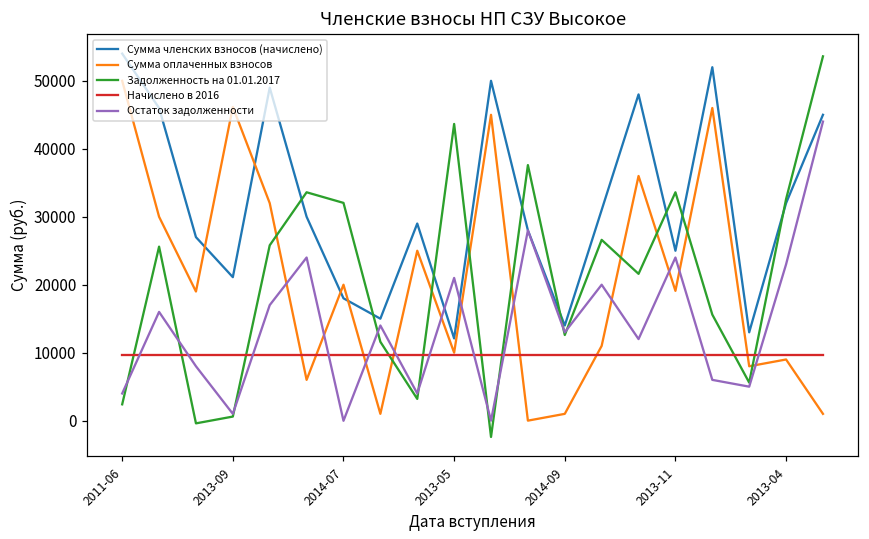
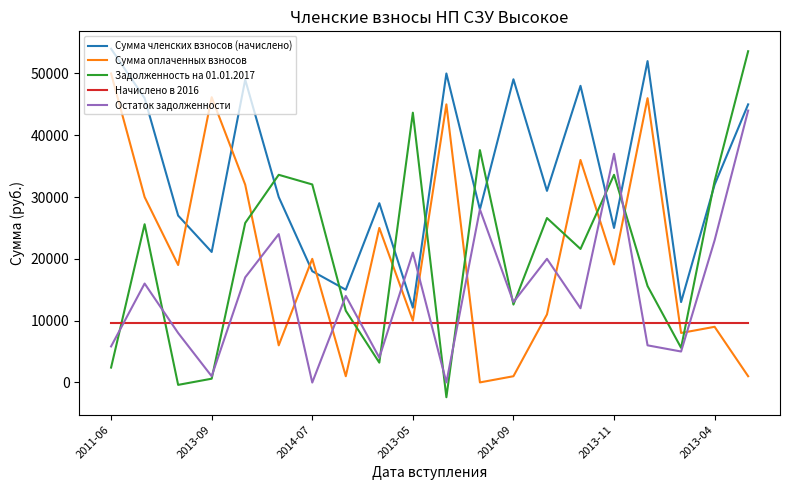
  {
    "Сумма членских взносов (начислено)": {
      "2013-09": 21000,
      "2014-07": 18000,
      "2013-05": 12000,
-     "2014-09": 14000,
+     "2014-09": 49000,
      "2013-11": 25000,
      "2013-04": 32000
    },
    "Сумма оплаченных взносов": {
      "2014-07": 20000,
      "2014-09": 1000,
      "2013-11": 19000,
      "2013-04": 9000
    },
    "Задолженность на 01.01.2017": {
      "2011-06": 2000,
      "2014-07": 32000,
      "2013-05": 44000,
      "2013-11": 34000,
      "2013-04": 33000
    },
    "Начислено в 2016": {
      "2011-06": 10000,
      "2013-09": 10000,
      "2014-07": 10000,
      "2014-09": 10000,
      "2013-11": 10000,
      "2013-04": 10000
    },
    "Остаток задолженности": {
-     "2011-06": 4000,
+     "2011-06": 6000,
      "2014-07": 0,
      "2013-05": 21000,
-     "2013-11": 24000,
+     "2013-11": 37000,
      "2013-04": 23000
    }
  }
